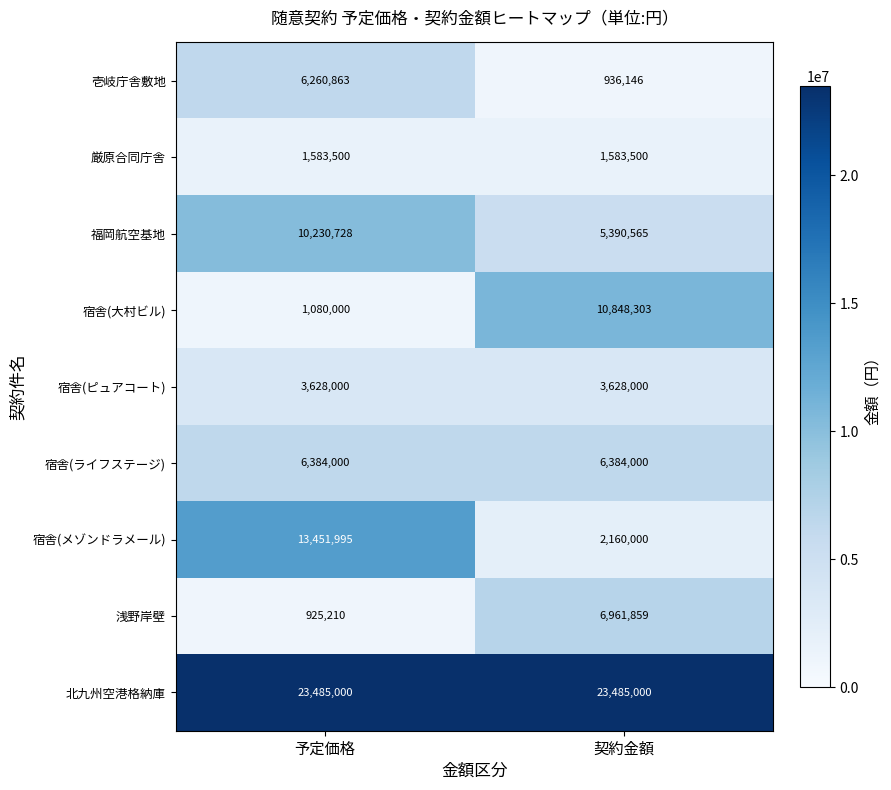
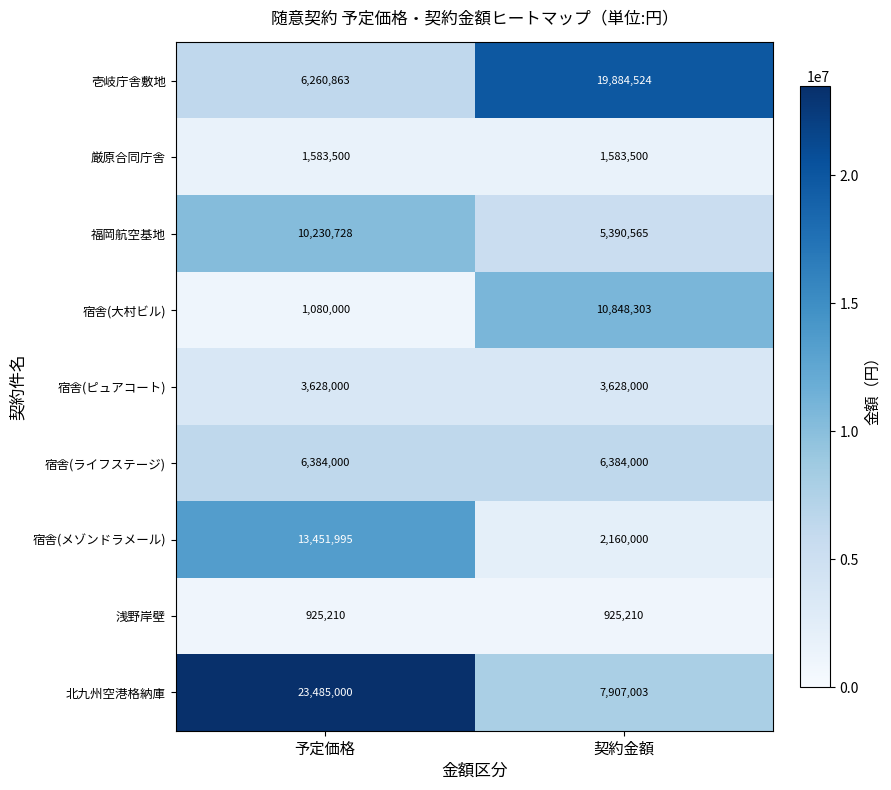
  {
    "壱岐庁舎敷地": {
      "予定価格": "6,260,863",
-     "契約金額": "936,146"
+     "契約金額": "19,884,524"
    },
    "厳原合同庁舎": {
      "予定価格": "1,583,500",
      "契約金額": "1,583,500"
    },
    "福岡航空基地": {
      "予定価格": "10,230,728",
      "契約金額": "5,390,565"
    },
    "宿舎(大村ビル)": {
      "予定価格": "1,080,000",
      "契約金額": "10,848,303"
    },
    "宿舎(ピュアコート)": {
      "予定価格": "3,628,000",
      "契約金額": "3,628,000"
    },
    "宿舎(ライフステージ)": {
      "予定価格": "6,384,000",
      "契約金額": "6,384,000"
    },
    "宿舎(メゾンドラメール)": {
      "予定価格": "13,451,995",
      "契約金額": "2,160,000"
    },
    "浅野岸壁": {
      "予定価格": "925,210",
-     "契約金額": "6,961,859"
+     "契約金額": "925,210"
    },
    "北九州空港格納庫": {
      "予定価格": "23,485,000",
-     "契約金額": "23,485,000"
+     "契約金額": "7,907,003"
    }
  }
